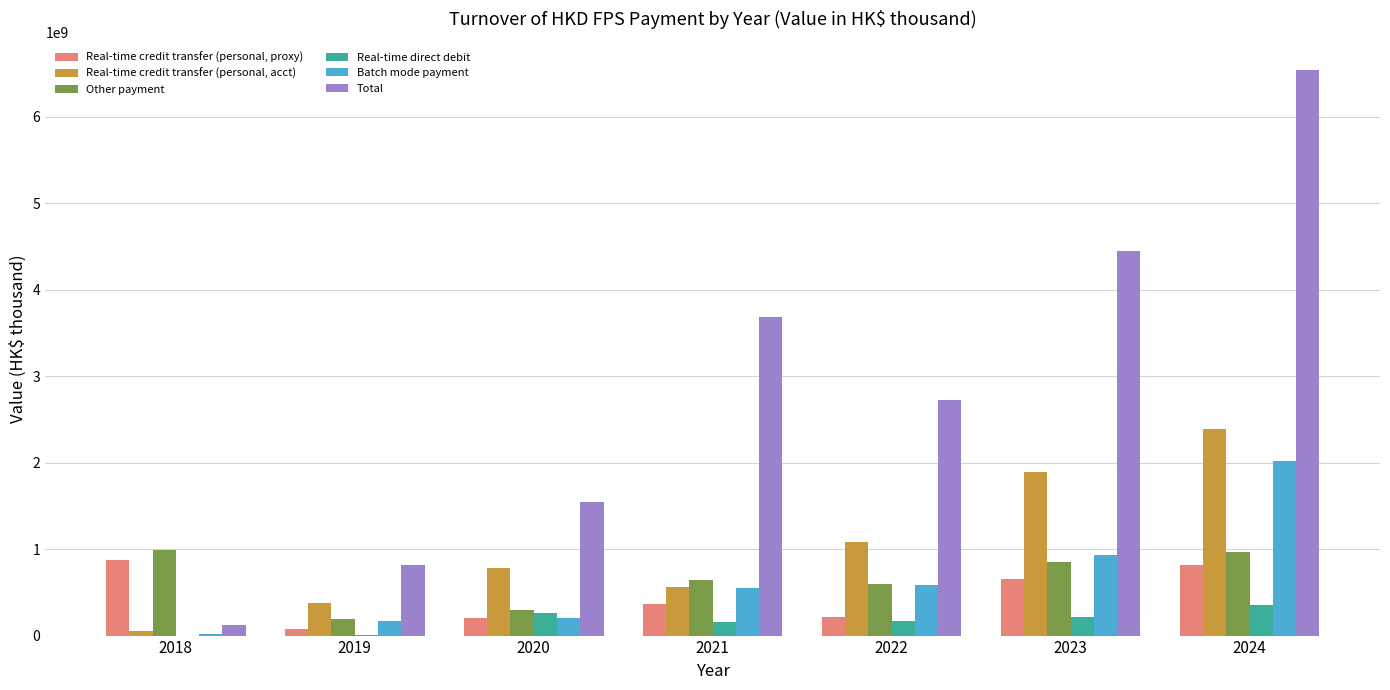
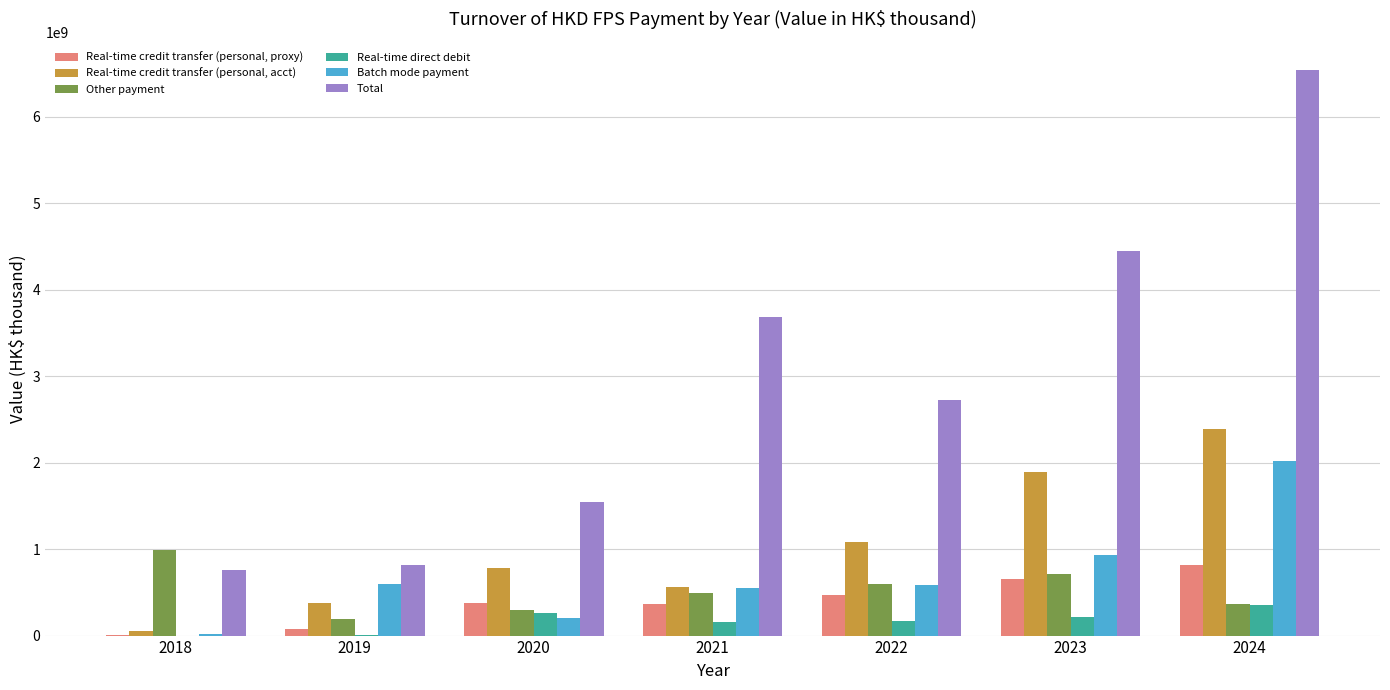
  {
    "Real-time credit transfer (personal, proxy)": {
-     "2018": 900000000,
+     "2018": 0,
      "2019": 100000000,
-     "2020": 200000000,
+     "2020": 400000000,
      "2021": 400000000,
-     "2022": 200000000,
+     "2022": 500000000,
      "2023": 600000000,
      "2024": 800000000
    },
    "Real-time credit transfer (personal, acct)": {
      "2018": 100000000,
      "2019": 400000000,
      "2020": 800000000,
      "2021": 600000000,
      "2022": 1100000000,
      "2023": 1900000000,
      "2024": 2400000000
    },
    "Other payment": {
      "2018": 1000000000,
      "2019": 200000000,
      "2020": 300000000,
-     "2021": 600000000,
+     "2021": 500000000,
      "2022": 600000000,
-     "2023": 900000000,
-     "2024": 1000000000
+     "2023": 700000000,
+     "2024": 400000000
    },
    "Real-time direct debit": {
      "2020": 300000000,
      "2021": 200000000,
      "2022": 200000000,
      "2023": 200000000,
      "2024": 400000000
    },
    "Batch mode payment": {
-     "2019": 200000000,
+     "2019": 600000000,
      "2020": 200000000,
      "2021": 500000000,
      "2022": 600000000,
      "2023": 900000000,
      "2024": 2000000000
    },
    "Total": {
-     "2018": 100000000,
+     "2018": 800000000,
      "2019": 800000000,
      "2020": 1500000000,
      "2021": 3700000000,
      "2022": 2700000000,
      "2023": 4500000000,
      "2024": 6500000000
    }
  }
